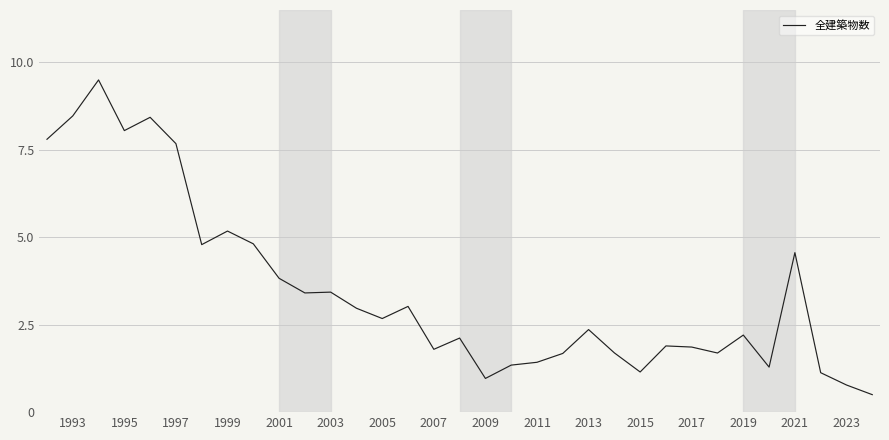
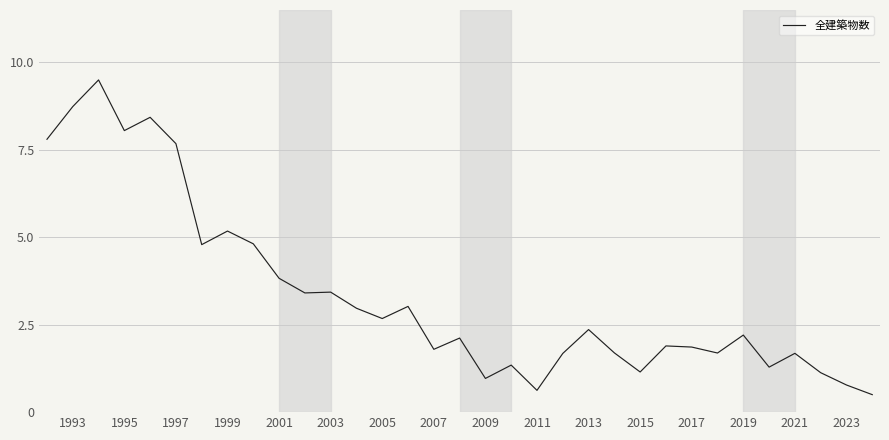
  {
-   "1993": 8.5,
+   "1993": 8.7,
    "1995": 8.1,
    "1997": 7.7,
    "1999": 5.2,
    "2001": 3.8,
    "2003": 3.4,
    "2005": 2.7,
    "2007": 1.8,
    "2009": 1.0,
-   "2011": 1.4,
+   "2011": 0.6,
    "2013": 2.4,
    "2015": 1.1,
    "2017": 1.9,
    "2019": 2.2,
-   "2021": 4.6,
+   "2021": 1.7,
    "2023": 0.8
  }
